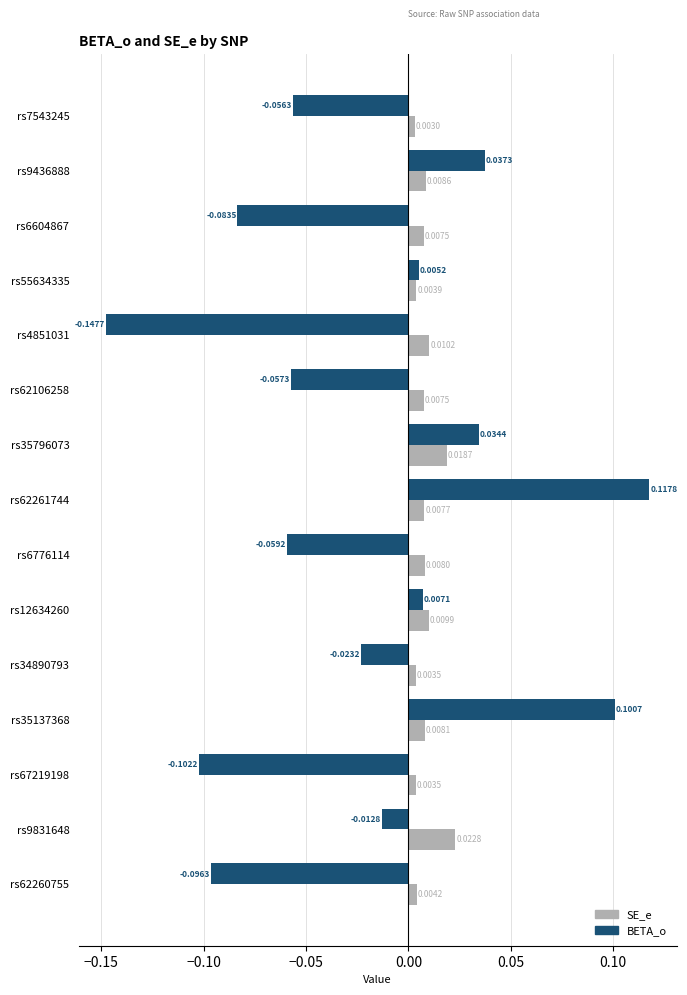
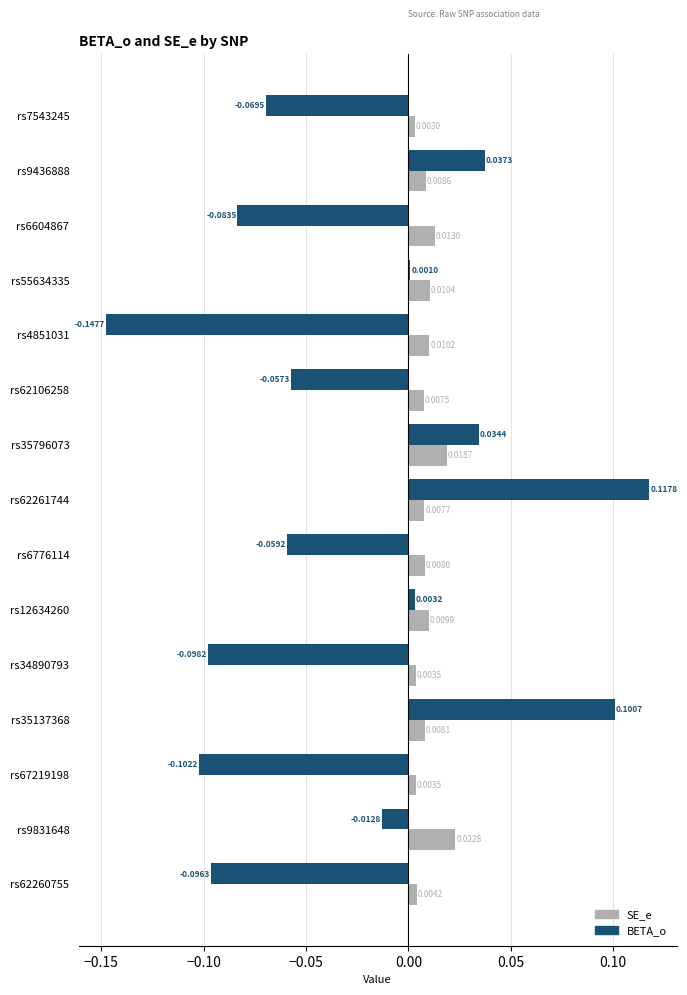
  {
    "SE_e": {
      "rs7543245": 0.0030,
      "rs9436888": 0.0086,
-     "rs6604867": 0.0075,
-     "rs55634335": 0.0039,
+     "rs6604867": 0.0130,
+     "rs55634335": 0.0104,
      "rs4851031": 0.0102,
      "rs62106258": 0.0075,
      "rs35796073": 0.0187,
      "rs62261744": 0.0077,
      "rs6776114": 0.0080,
      "rs12634260": 0.0099,
      "rs34890793": 0.0035,
      "rs35137368": 0.0081,
      "rs67219198": 0.0035,
      "rs9831648": 0.0228,
      "rs62260755": 0.0042
    },
    "BETA_o": {
-     "rs7543245": -0.0563,
+     "rs7543245": -0.0695,
      "rs9436888": 0.0373,
      "rs6604867": -0.0835,
-     "rs55634335": 0.0052,
+     "rs55634335": 0.0010,
      "rs4851031": -0.1477,
      "rs62106258": -0.0573,
      "rs35796073": 0.0344,
      "rs62261744": 0.1178,
      "rs6776114": -0.0592,
-     "rs12634260": 0.0071,
-     "rs34890793": -0.0232,
+     "rs12634260": 0.0032,
+     "rs34890793": -0.0982,
      "rs35137368": 0.1007,
      "rs67219198": -0.1022,
      "rs9831648": -0.0128,
      "rs62260755": -0.0963
    }
  }
